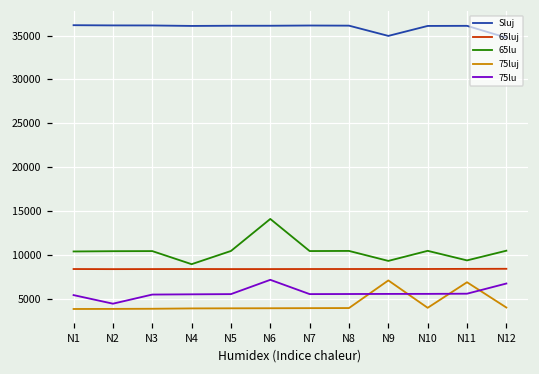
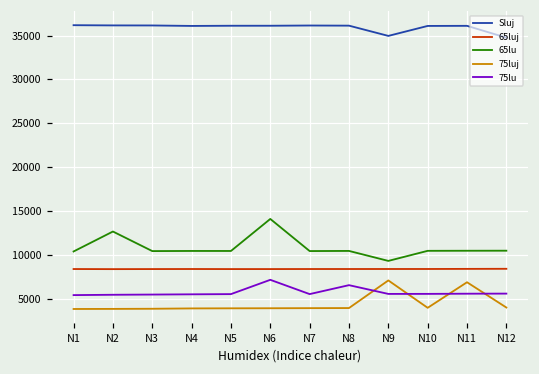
  {
    "Sluj": {
      "N1": 36000,
      "N2": 36000,
      "N3": 36000,
      "N4": 36000,
      "N5": 36000,
      "N6": 36000,
      "N7": 36000,
      "N8": 36000,
      "N9": 35000,
      "N10": 36000,
      "N11": 36000
    },
    "65luj": {
      "N1": 8000,
      "N2": 8000,
      "N3": 8000,
      "N4": 8000,
      "N5": 8000,
      "N6": 8000,
      "N7": 8000,
      "N8": 8000,
      "N9": 8000,
      "N10": 8000,
      "N11": 8000,
      "N12": 8000
    },
    "65lu": {
      "N1": 10000,
-     "N2": 10000,
+     "N2": 13000,
      "N3": 10000,
-     "N4": 9000,
+     "N4": 10000,
      "N5": 10000,
      "N6": 14000,
      "N7": 10000,
      "N8": 10000,
      "N9": 9000,
      "N10": 10000,
-     "N11": 9000,
+     "N11": 10000,
      "N12": 11000
    },
    "75luj": {
      "N1": 4000,
      "N2": 4000,
      "N3": 4000,
      "N4": 4000,
      "N5": 4000,
      "N6": 4000,
      "N7": 4000,
      "N8": 4000,
      "N9": 7000,
      "N10": 4000,
      "N11": 7000,
      "N12": 4000
    },
    "75lu": {
      "N1": 5000,
-     "N2": 4000,
+     "N2": 5000,
      "N3": 6000,
      "N4": 6000,
      "N5": 6000,
      "N6": 7000,
      "N7": 6000,
-     "N8": 6000,
+     "N8": 7000,
      "N9": 6000,
      "N10": 6000,
      "N11": 6000,
-     "N12": 7000
+     "N12": 6000
    }
  }
